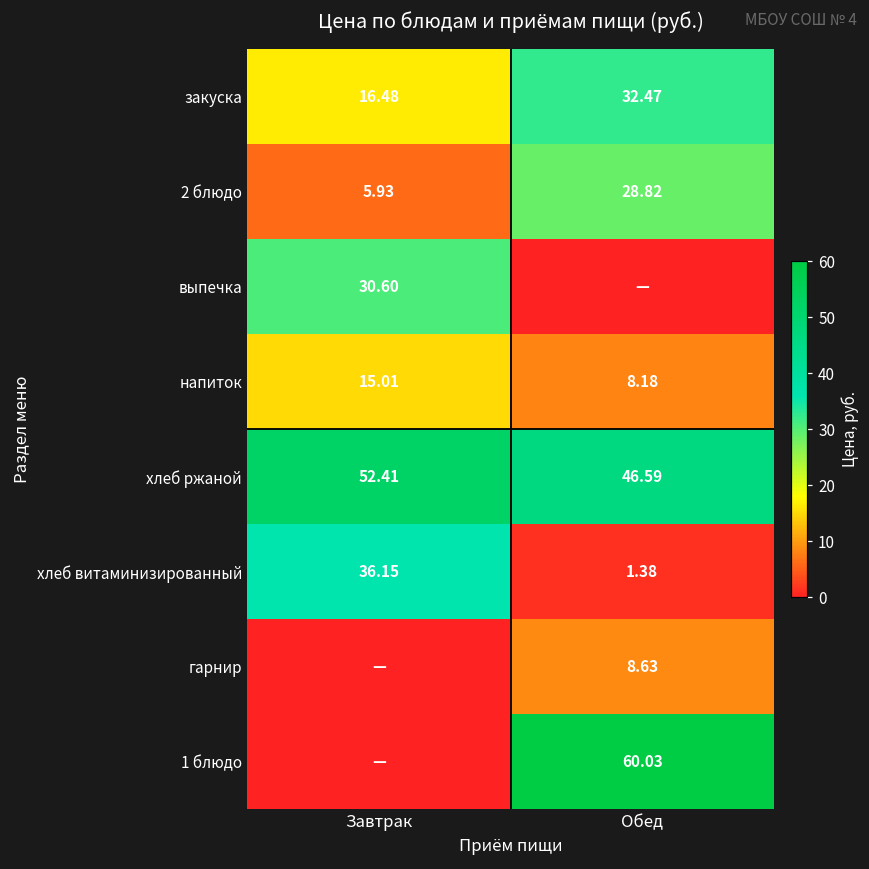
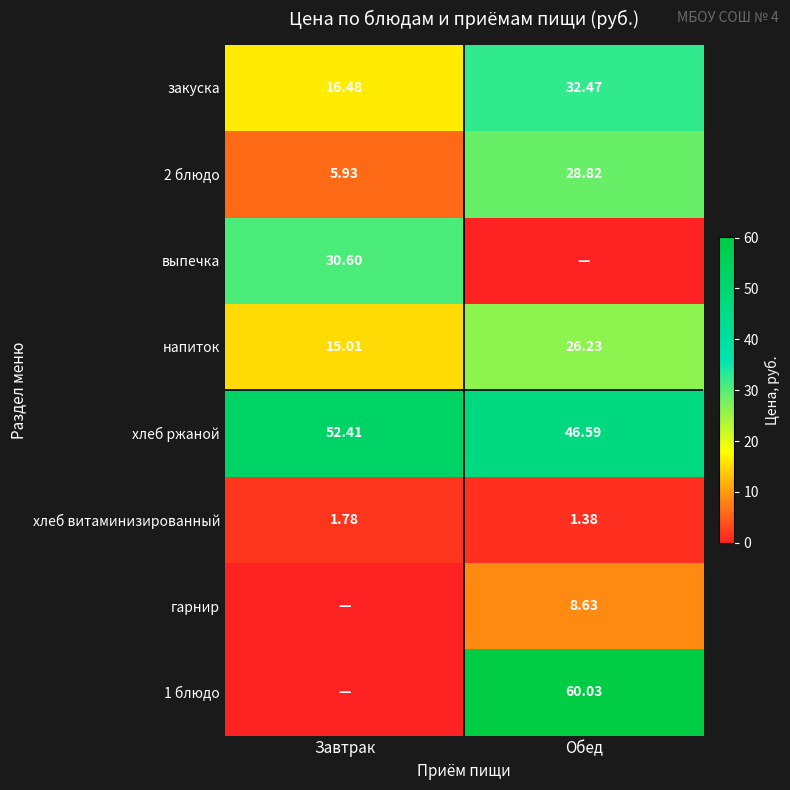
  {
    "закуска": {
      "Завтрак": 16.48,
      "Обед": 32.47
    },
    "2 блюдо": {
      "Завтрак": 5.93,
      "Обед": 28.82
    },
    "выпечка": {
      "Завтрак": 30.60
    },
    "напиток": {
      "Завтрак": 15.01,
-     "Обед": 8.18
+     "Обед": 26.23
    },
    "хлеб ржаной": {
      "Завтрак": 52.41,
      "Обед": 46.59
    },
    "хлеб витаминизированный": {
-     "Завтрак": 36.15,
+     "Завтрак": 1.78,
      "Обед": 1.38
    },
    "гарнир": {
      "Обед": 8.63
    },
    "1 блюдо": {
      "Обед": 60.03
    }
  }
